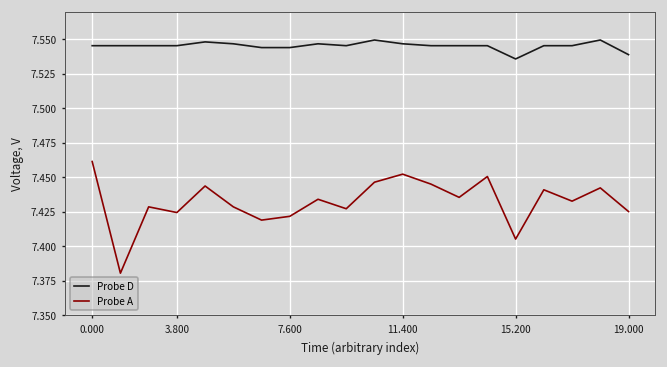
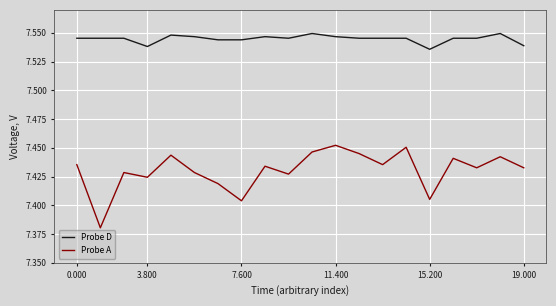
  {
    "Probe D": {
      "0.000": 7.545,
-     "3.800": 7.545,
+     "3.800": 7.538,
      "7.600": 7.544,
      "11.400": 7.547,
      "15.200": 7.536,
      "19.000": 7.539
    },
    "Probe A": {
-     "0.000": 7.461,
+     "0.000": 7.435,
      "3.800": 7.424,
-     "7.600": 7.422,
+     "7.600": 7.404,
      "11.400": 7.452,
      "15.200": 7.405,
-     "19.000": 7.425
+     "19.000": 7.433
    }
  }
